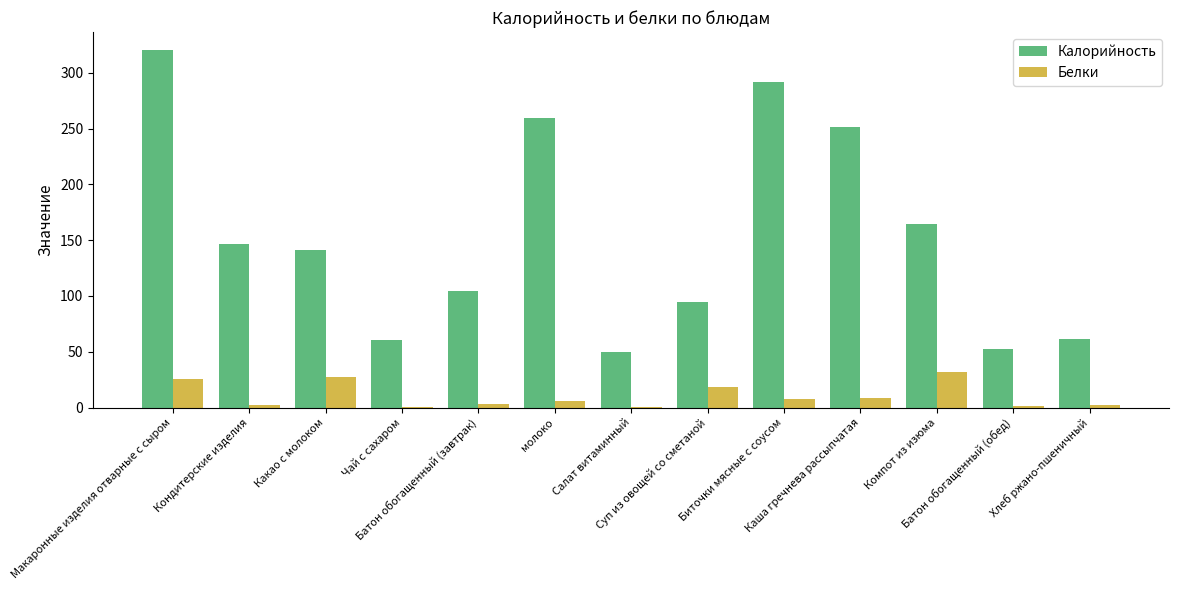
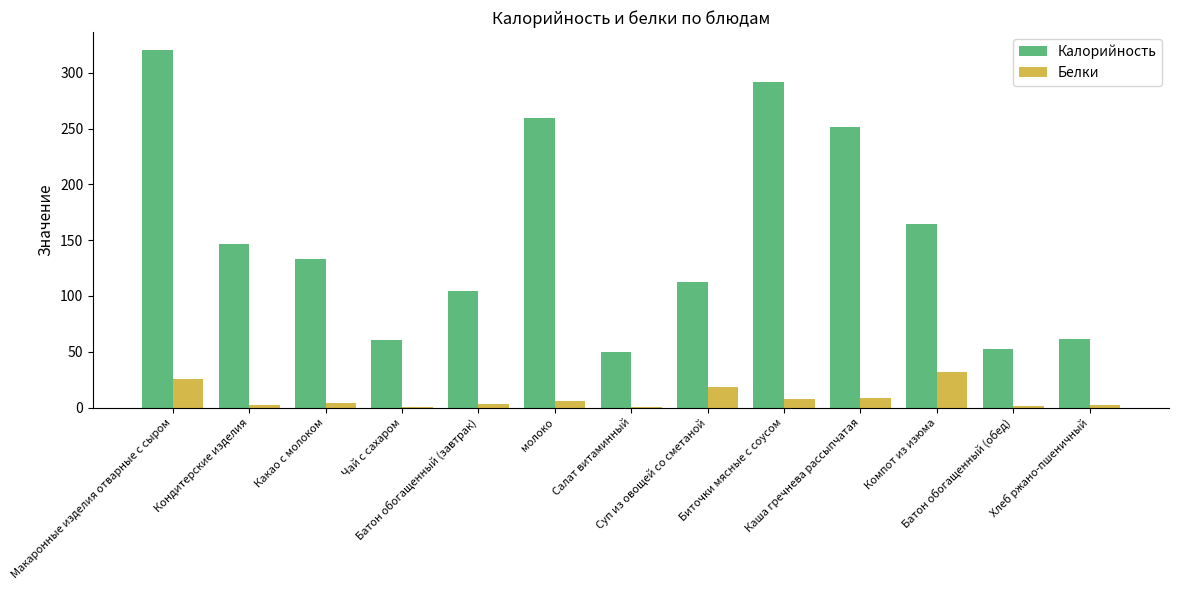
  {
    "Калорийность": {
      "Макаронные изделия отварные с сыром": 320,
      "Кондитерские изделия": 146,
-     "Какао с молоком": 141,
+     "Какао с молоком": 133,
      "Чай с сахаром": 61,
      "Батон обогащенный (завтрак)": 105,
      "молоко": 260,
      "Салат витаминный": 50,
-     "Суп из овощей со сметаной": 95,
+     "Суп из овощей со сметаной": 112,
      "Биточки мясные с соусом": 291,
      "Каша гречнева рассыпчатая": 251,
      "Компот из изюма": 164,
      "Батон обогащенный (обед)": 52,
      "Хлеб ржано-пшеничный": 61
    },
    "Белки": {
      "Макаронные изделия отварные с сыром": 26,
      "Кондитерские изделия": 2,
-     "Какао с молоком": 28,
+     "Какао с молоком": 4,
      "Батон обогащенный (завтрак)": 3,
      "молоко": 6,
      "Суп из овощей со сметаной": 18,
      "Биточки мясные с соусом": 8,
      "Каша гречнева рассыпчатая": 9,
      "Компот из изюма": 32
    }
  }
